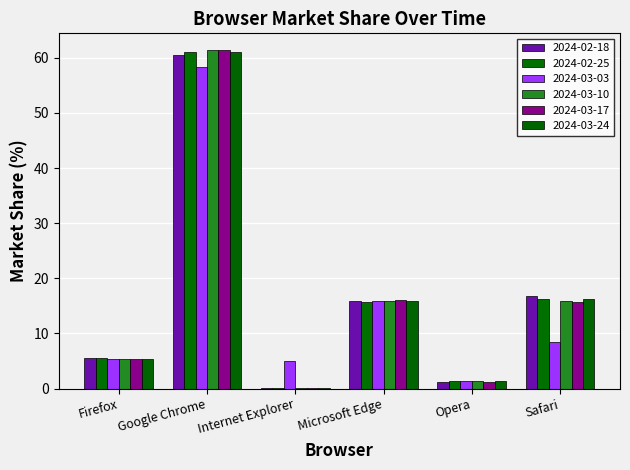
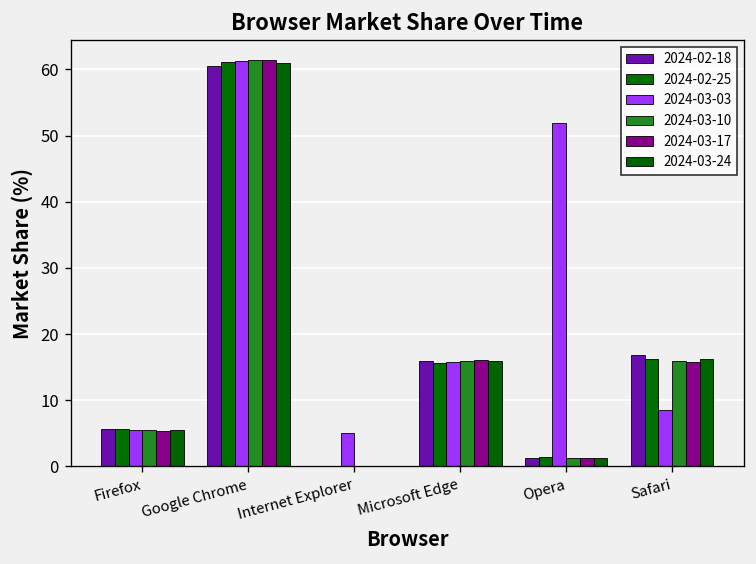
  {
    "2024-03-03": {
      "Firefox": 5,
-     "Google Chrome": 58,
+     "Google Chrome": 61,
      "Internet Explorer": 5,
      "Microsoft Edge": 16,
-     "Opera": 1,
+     "Opera": 52,
      "Safari": 9
    }
  }
